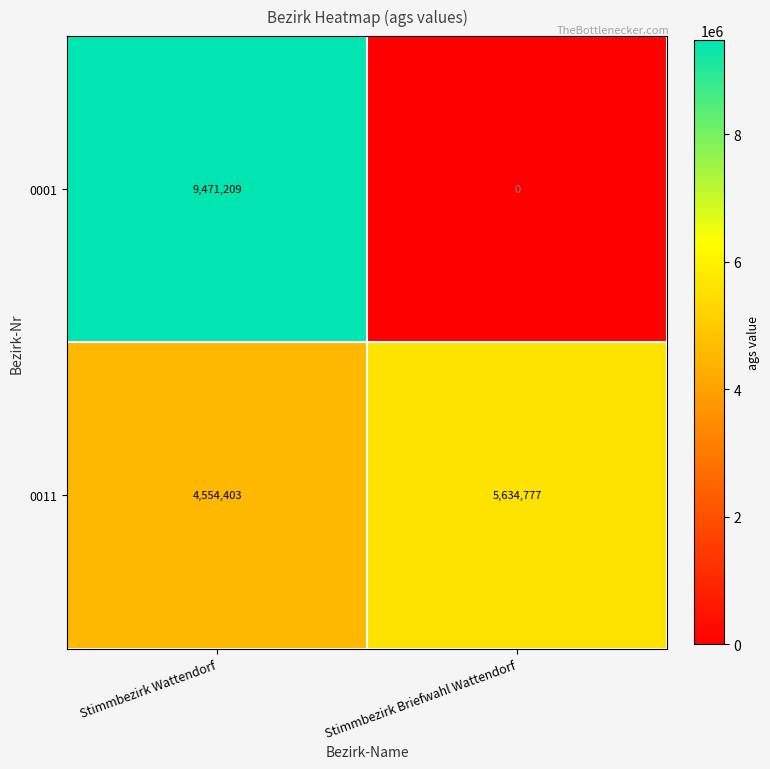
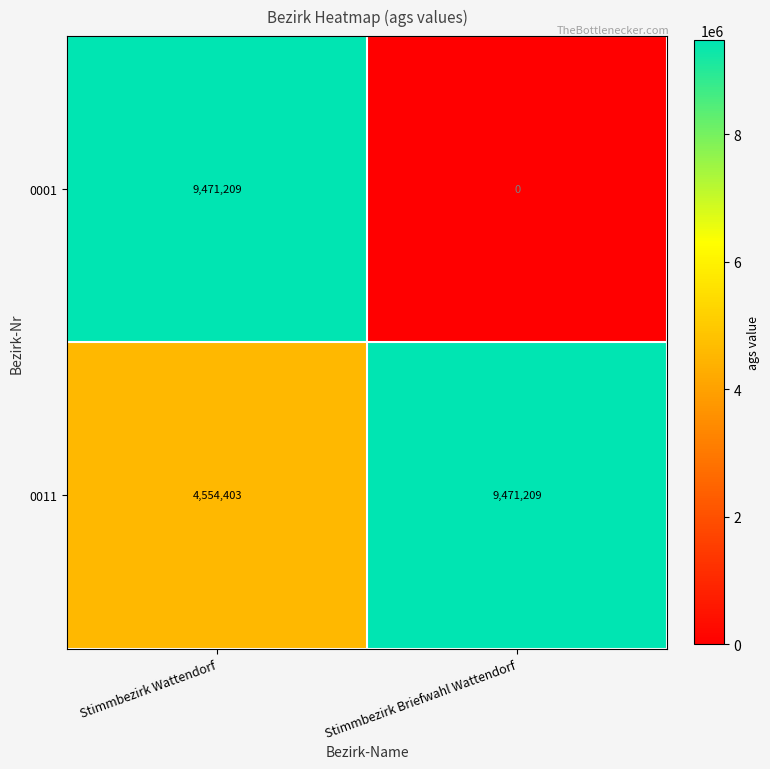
  {
    "0001": {
      "Stimmbezirk Wattendorf": "9,471,209",
      "Stimmbezirk Briefwahl Wattendorf": "0"
    },
    "0011": {
      "Stimmbezirk Wattendorf": "4,554,403",
-     "Stimmbezirk Briefwahl Wattendorf": "5,634,777"
+     "Stimmbezirk Briefwahl Wattendorf": "9,471,209"
    }
  }
